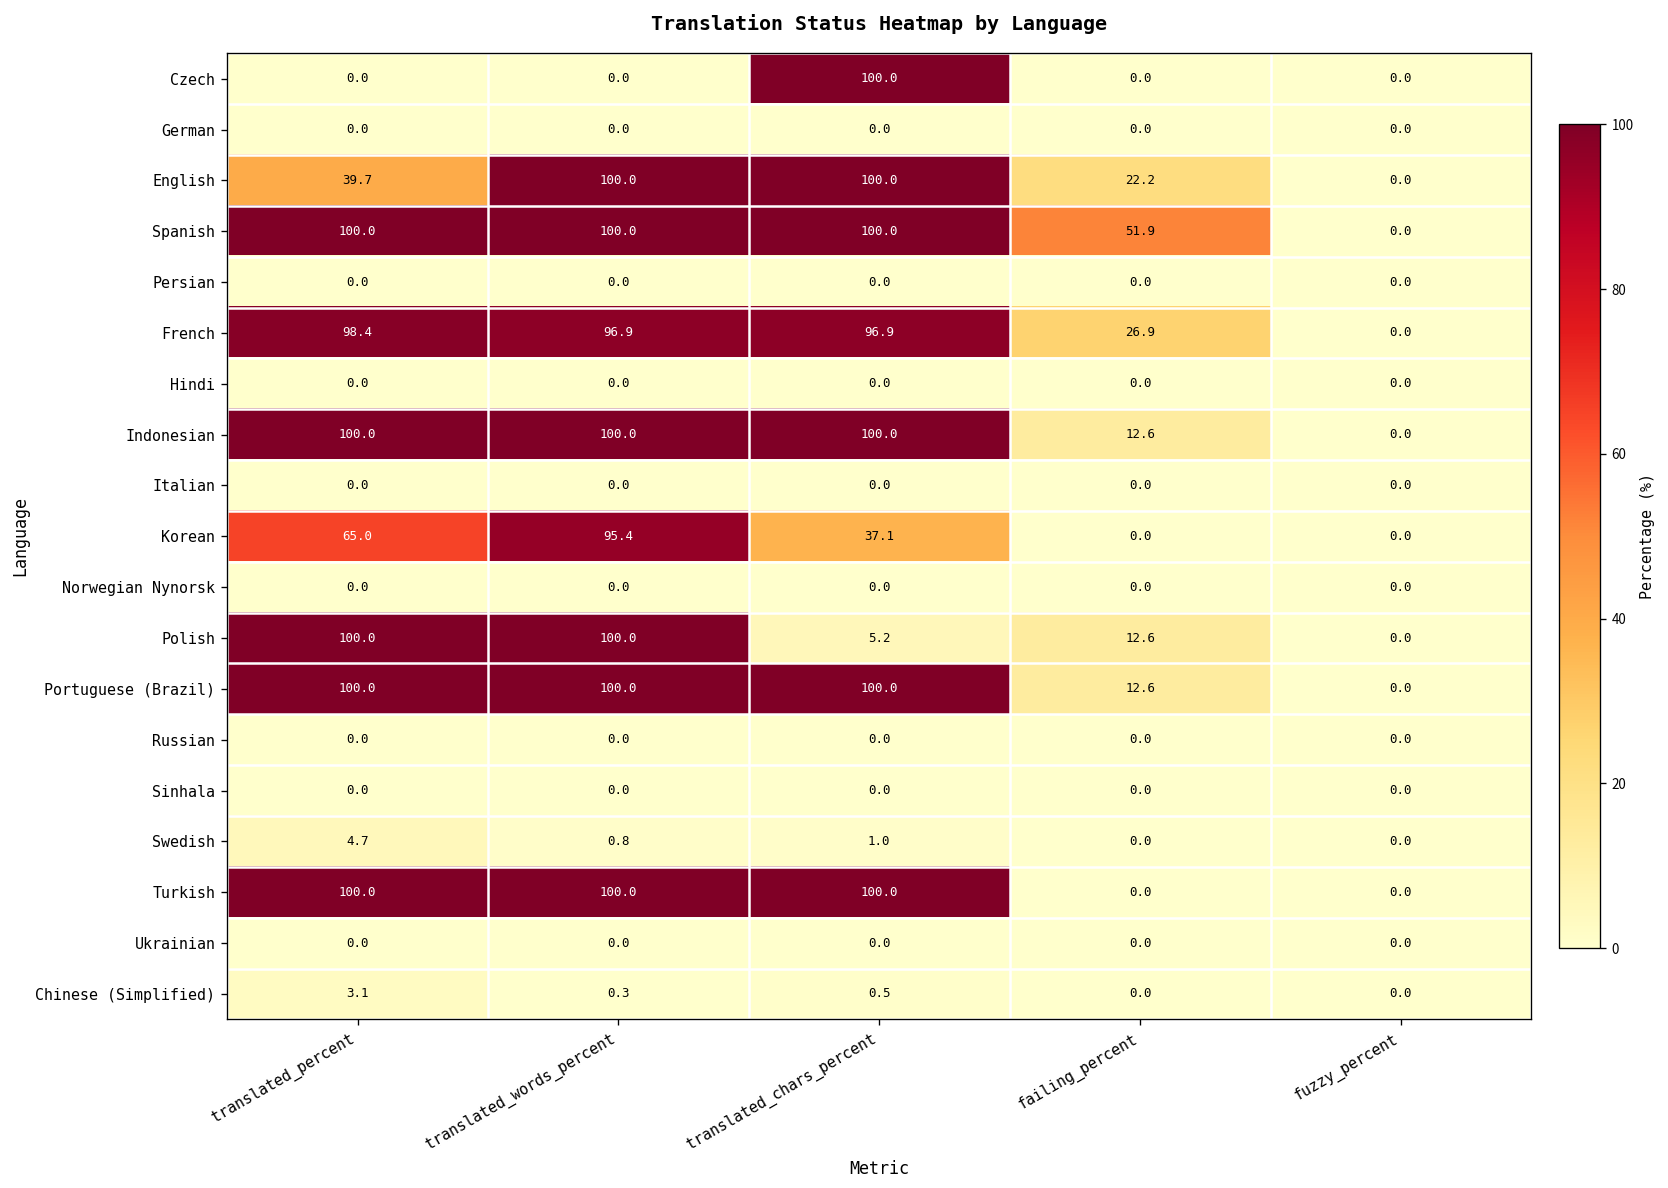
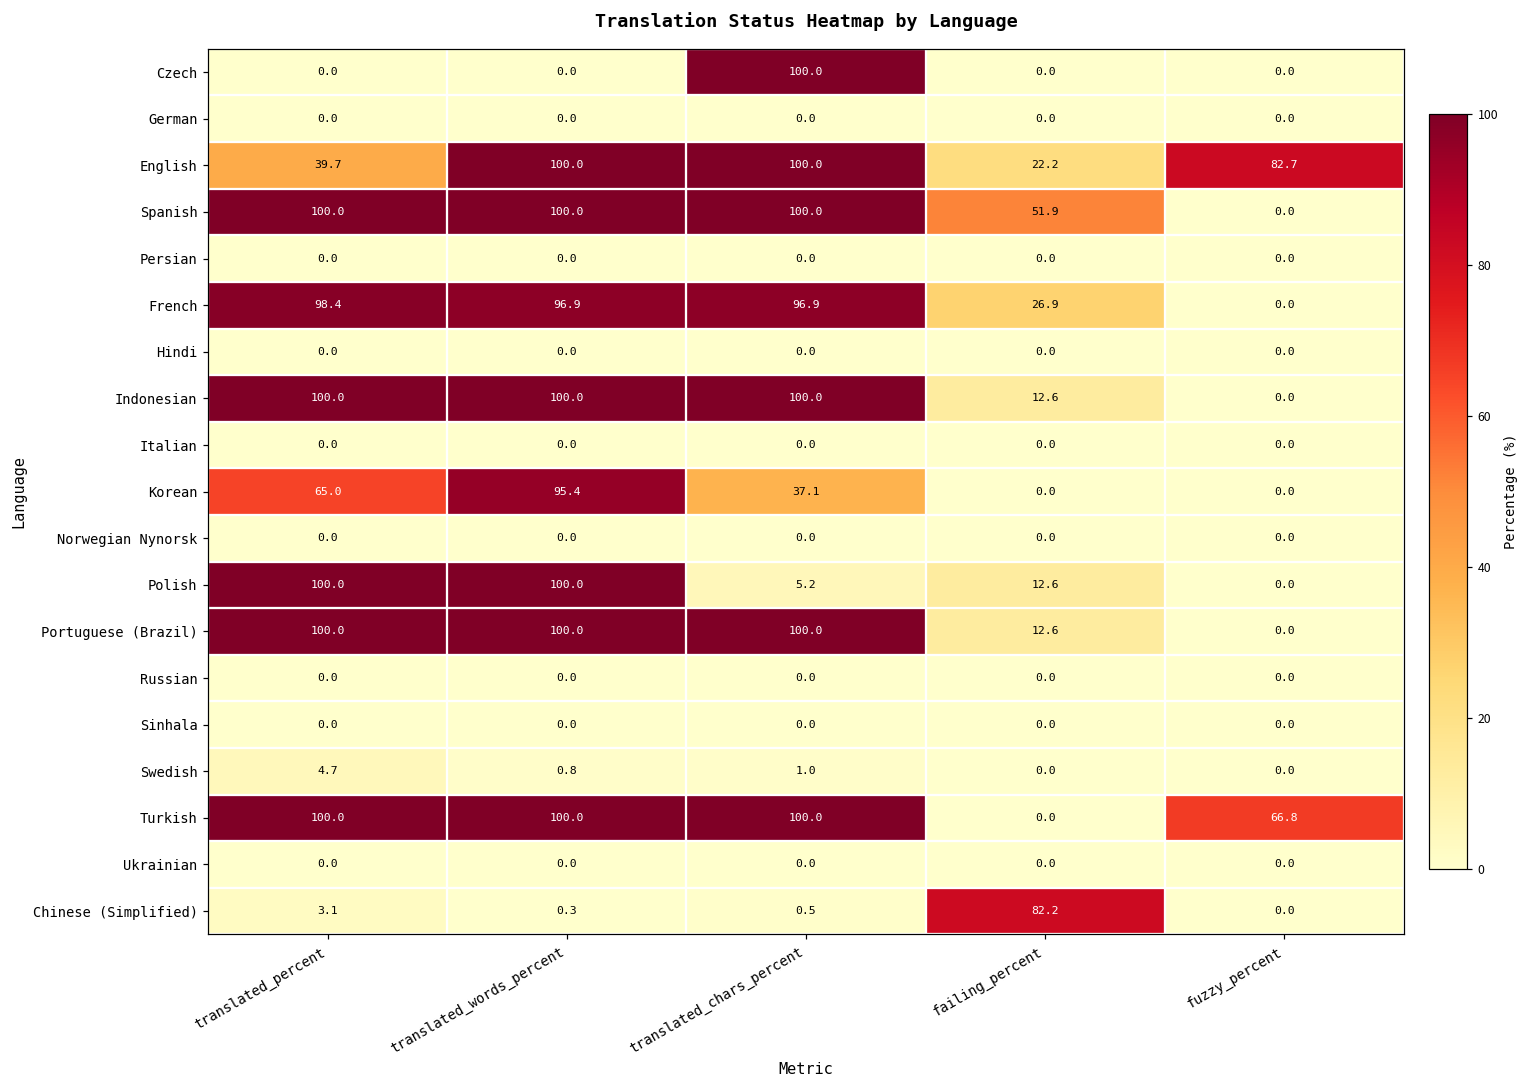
  {
    "Czech": {
      "translated_percent": 0.0,
      "translated_words_percent": 0.0,
      "translated_chars_percent": 100.0,
      "failing_percent": 0.0,
      "fuzzy_percent": 0.0
    },
    "German": {
      "translated_percent": 0.0,
      "translated_words_percent": 0.0,
      "translated_chars_percent": 0.0,
      "failing_percent": 0.0,
      "fuzzy_percent": 0.0
    },
    "English": {
      "translated_percent": 39.7,
      "translated_words_percent": 100.0,
      "translated_chars_percent": 100.0,
      "failing_percent": 22.2,
-     "fuzzy_percent": 0.0
+     "fuzzy_percent": 82.7
    },
    "Spanish": {
      "translated_percent": 100.0,
      "translated_words_percent": 100.0,
      "translated_chars_percent": 100.0,
      "failing_percent": 51.9,
      "fuzzy_percent": 0.0
    },
    "Persian": {
      "translated_percent": 0.0,
      "translated_words_percent": 0.0,
      "translated_chars_percent": 0.0,
      "failing_percent": 0.0,
      "fuzzy_percent": 0.0
    },
    "French": {
      "translated_percent": 98.4,
      "translated_words_percent": 96.9,
      "translated_chars_percent": 96.9,
      "failing_percent": 26.9,
      "fuzzy_percent": 0.0
    },
    "Hindi": {
      "translated_percent": 0.0,
      "translated_words_percent": 0.0,
      "translated_chars_percent": 0.0,
      "failing_percent": 0.0,
      "fuzzy_percent": 0.0
    },
    "Indonesian": {
      "translated_percent": 100.0,
      "translated_words_percent": 100.0,
      "translated_chars_percent": 100.0,
      "failing_percent": 12.6,
      "fuzzy_percent": 0.0
    },
    "Italian": {
      "translated_percent": 0.0,
      "translated_words_percent": 0.0,
      "translated_chars_percent": 0.0,
      "failing_percent": 0.0,
      "fuzzy_percent": 0.0
    },
    "Korean": {
      "translated_percent": 65.0,
      "translated_words_percent": 95.4,
      "translated_chars_percent": 37.1,
      "failing_percent": 0.0,
      "fuzzy_percent": 0.0
    },
    "Norwegian Nynorsk": {
      "translated_percent": 0.0,
      "translated_words_percent": 0.0,
      "translated_chars_percent": 0.0,
      "failing_percent": 0.0,
      "fuzzy_percent": 0.0
    },
    "Polish": {
      "translated_percent": 100.0,
      "translated_words_percent": 100.0,
      "translated_chars_percent": 5.2,
      "failing_percent": 12.6,
      "fuzzy_percent": 0.0
    },
    "Portuguese (Brazil)": {
      "translated_percent": 100.0,
      "translated_words_percent": 100.0,
      "translated_chars_percent": 100.0,
      "failing_percent": 12.6,
      "fuzzy_percent": 0.0
    },
    "Russian": {
      "translated_percent": 0.0,
      "translated_words_percent": 0.0,
      "translated_chars_percent": 0.0,
      "failing_percent": 0.0,
      "fuzzy_percent": 0.0
    },
    "Sinhala": {
      "translated_percent": 0.0,
      "translated_words_percent": 0.0,
      "translated_chars_percent": 0.0,
      "failing_percent": 0.0,
      "fuzzy_percent": 0.0
    },
    "Swedish": {
      "translated_percent": 4.7,
      "translated_words_percent": 0.8,
      "translated_chars_percent": 1.0,
      "failing_percent": 0.0,
      "fuzzy_percent": 0.0
    },
    "Turkish": {
      "translated_percent": 100.0,
      "translated_words_percent": 100.0,
      "translated_chars_percent": 100.0,
      "failing_percent": 0.0,
-     "fuzzy_percent": 0.0
+     "fuzzy_percent": 66.8
    },
    "Ukrainian": {
      "translated_percent": 0.0,
      "translated_words_percent": 0.0,
      "translated_chars_percent": 0.0,
      "failing_percent": 0.0,
      "fuzzy_percent": 0.0
    },
    "Chinese (Simplified)": {
      "translated_percent": 3.1,
      "translated_words_percent": 0.3,
      "translated_chars_percent": 0.5,
-     "failing_percent": 0.0,
+     "failing_percent": 82.2,
      "fuzzy_percent": 0.0
    }
  }
